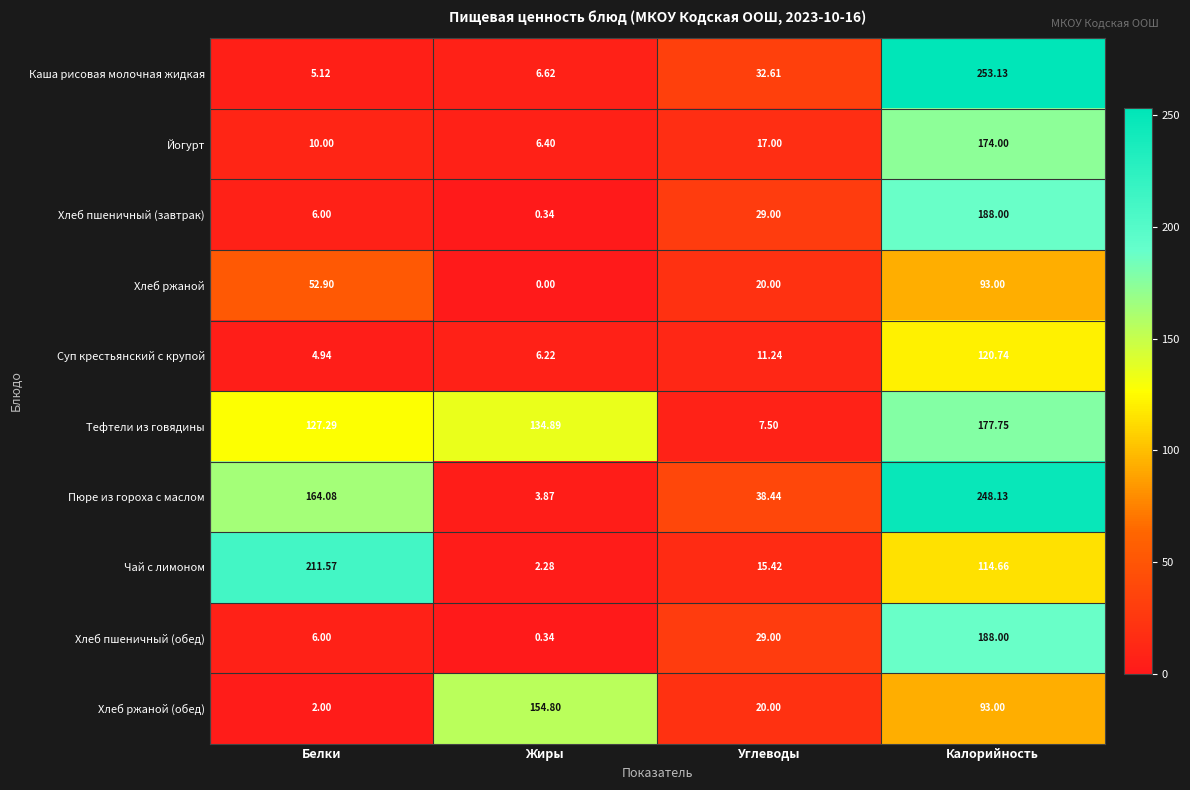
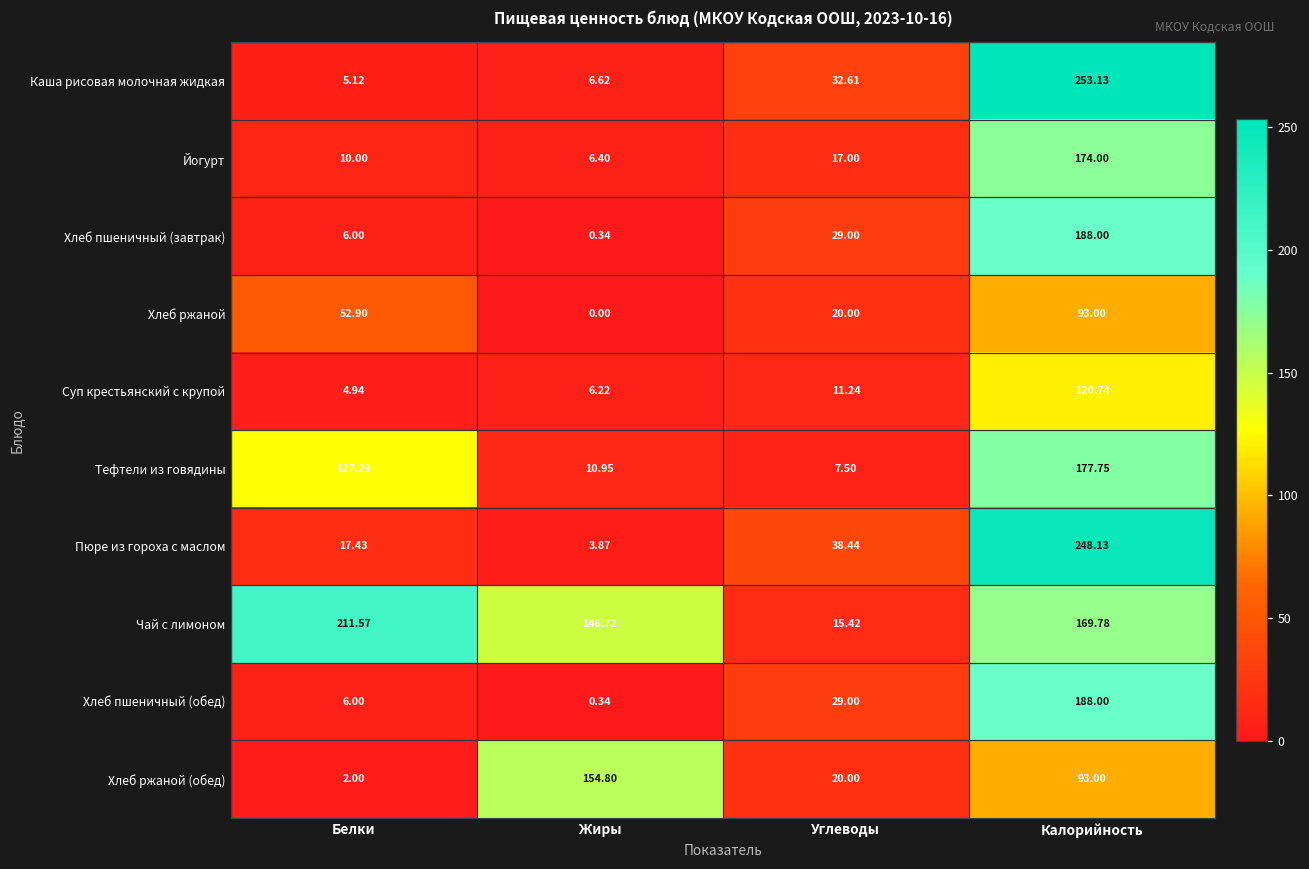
  {
    "Каша рисовая молочная жидкая": {
      "Белки": 5.12,
      "Жиры": 6.62,
      "Углеводы": 32.61,
      "Калорийность": 253.13
    },
    "Йогурт": {
      "Белки": 10.00,
      "Жиры": 6.40,
      "Углеводы": 17.00,
      "Калорийность": 174.00
    },
    "Хлеб пшеничный (завтрак)": {
      "Белки": 6.00,
      "Жиры": 0.34,
      "Углеводы": 29.00,
      "Калорийность": 188.00
    },
    "Хлеб ржаной": {
      "Белки": 52.90,
      "Жиры": 0.00,
      "Углеводы": 20.00,
      "Калорийность": 93.00
    },
    "Суп крестьянский с крупой": {
      "Белки": 4.94,
      "Жиры": 6.22,
      "Углеводы": 11.24,
      "Калорийность": 120.74
    },
    "Тефтели из говядины": {
      "Белки": 127.29,
-     "Жиры": 134.89,
+     "Жиры": 10.95,
      "Углеводы": 7.50,
      "Калорийность": 177.75
    },
    "Пюре из гороха с маслом": {
-     "Белки": 164.08,
+     "Белки": 17.43,
      "Жиры": 3.87,
      "Углеводы": 38.44,
      "Калорийность": 248.13
    },
    "Чай с лимоном": {
      "Белки": 211.57,
-     "Жиры": 2.28,
+     "Жиры": 146.72,
      "Углеводы": 15.42,
-     "Калорийность": 114.66
+     "Калорийность": 169.78
    },
    "Хлеб пшеничный (обед)": {
      "Белки": 6.00,
      "Жиры": 0.34,
      "Углеводы": 29.00,
      "Калорийность": 188.00
    },
    "Хлеб ржаной (обед)": {
      "Белки": 2.00,
      "Жиры": 154.80,
      "Углеводы": 20.00,
      "Калорийность": 93.00
    }
  }
